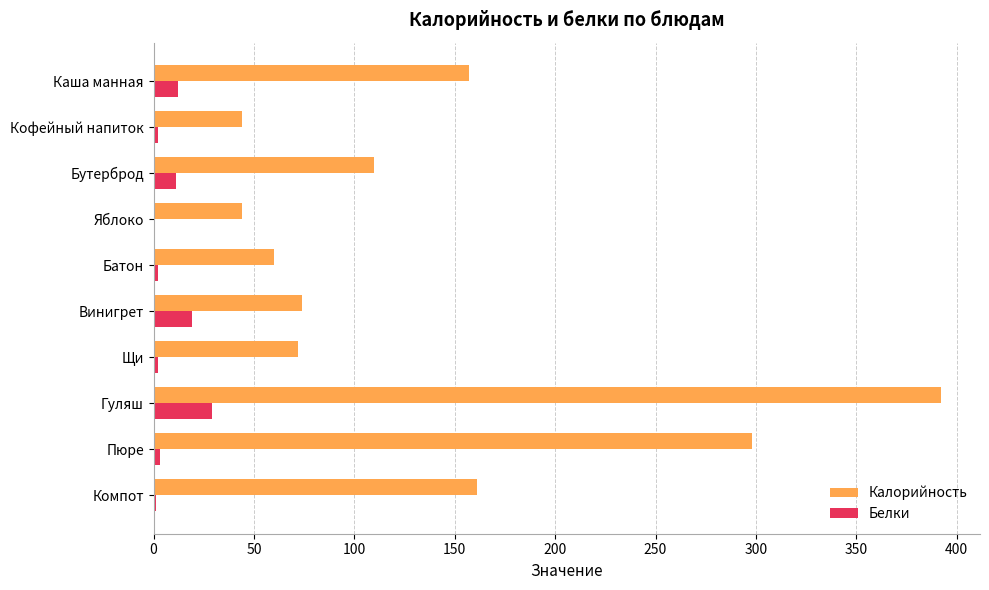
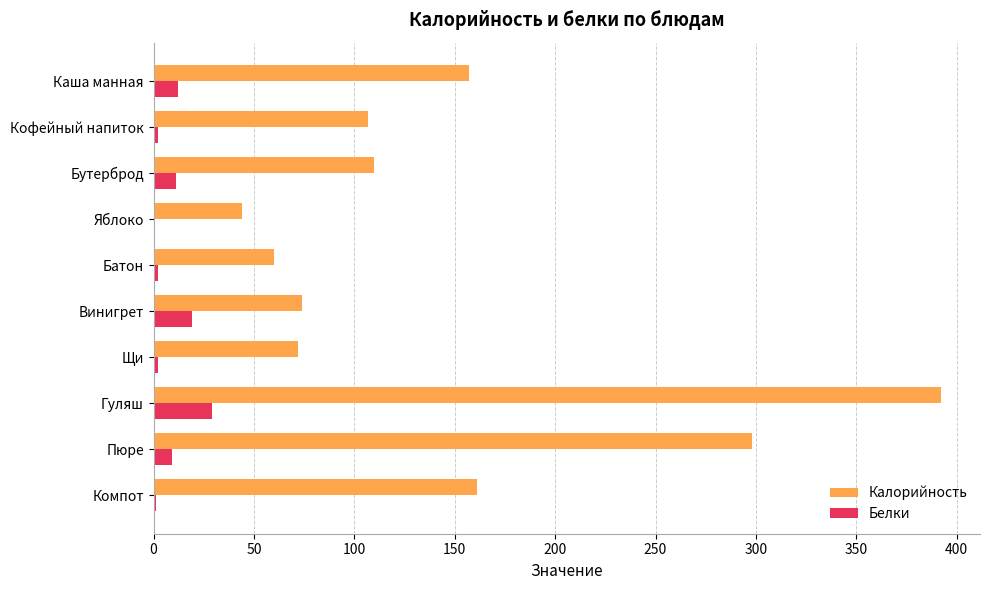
  {
    "Калорийность": {
      "Каша манная": 157,
-     "Кофейный напиток": 44,
+     "Кофейный напиток": 107,
      "Бутерброд": 110,
      "Яблоко": 44,
      "Батон": 60,
      "Винигрет": 74,
      "Щи": 72,
      "Гуляш": 392,
      "Пюре": 298,
      "Компот": 161
    },
    "Белки": {
      "Каша манная": 12,
      "Кофейный напиток": 2,
      "Бутерброд": 11,
      "Яблоко": 0,
      "Батон": 2,
      "Винигрет": 19,
      "Щи": 2,
      "Гуляш": 29,
-     "Пюре": 3
+     "Пюре": 9
    }
  }
